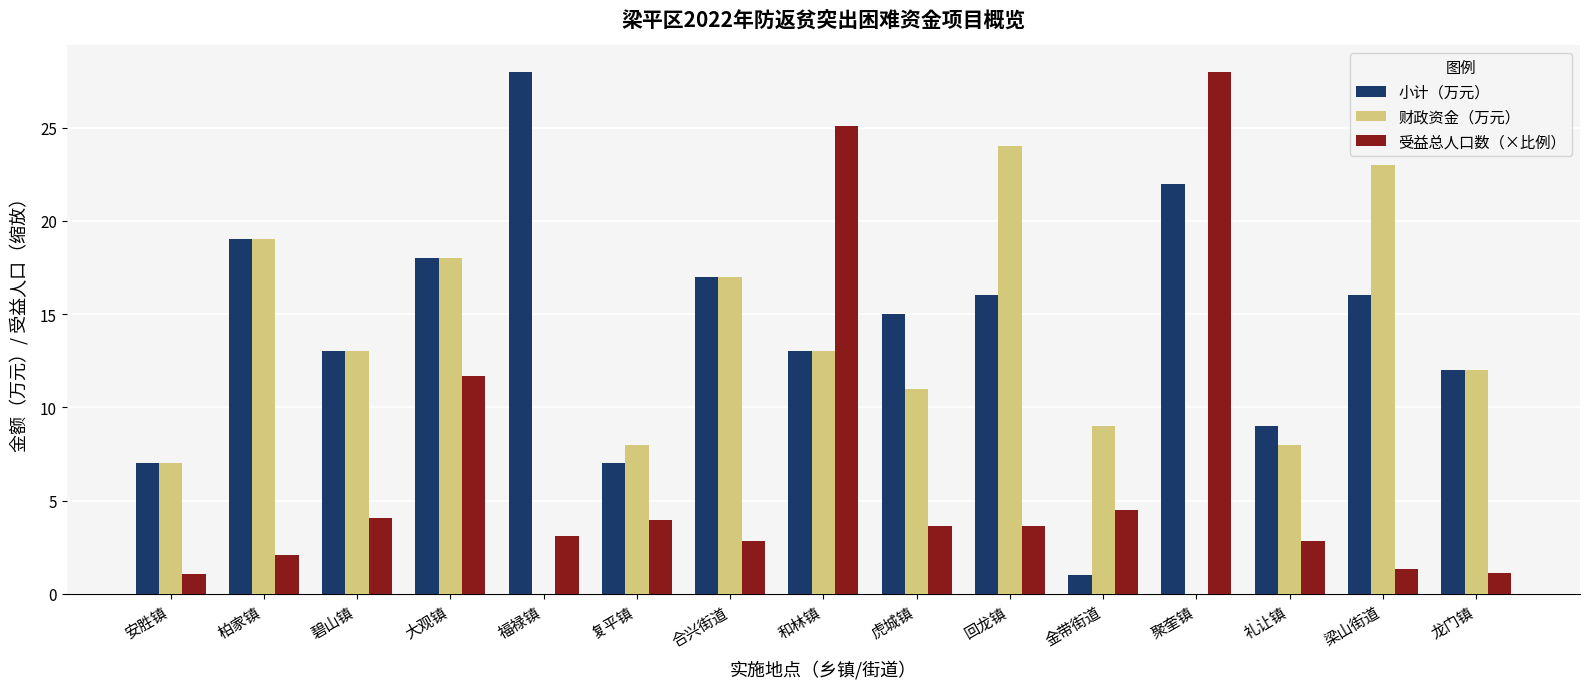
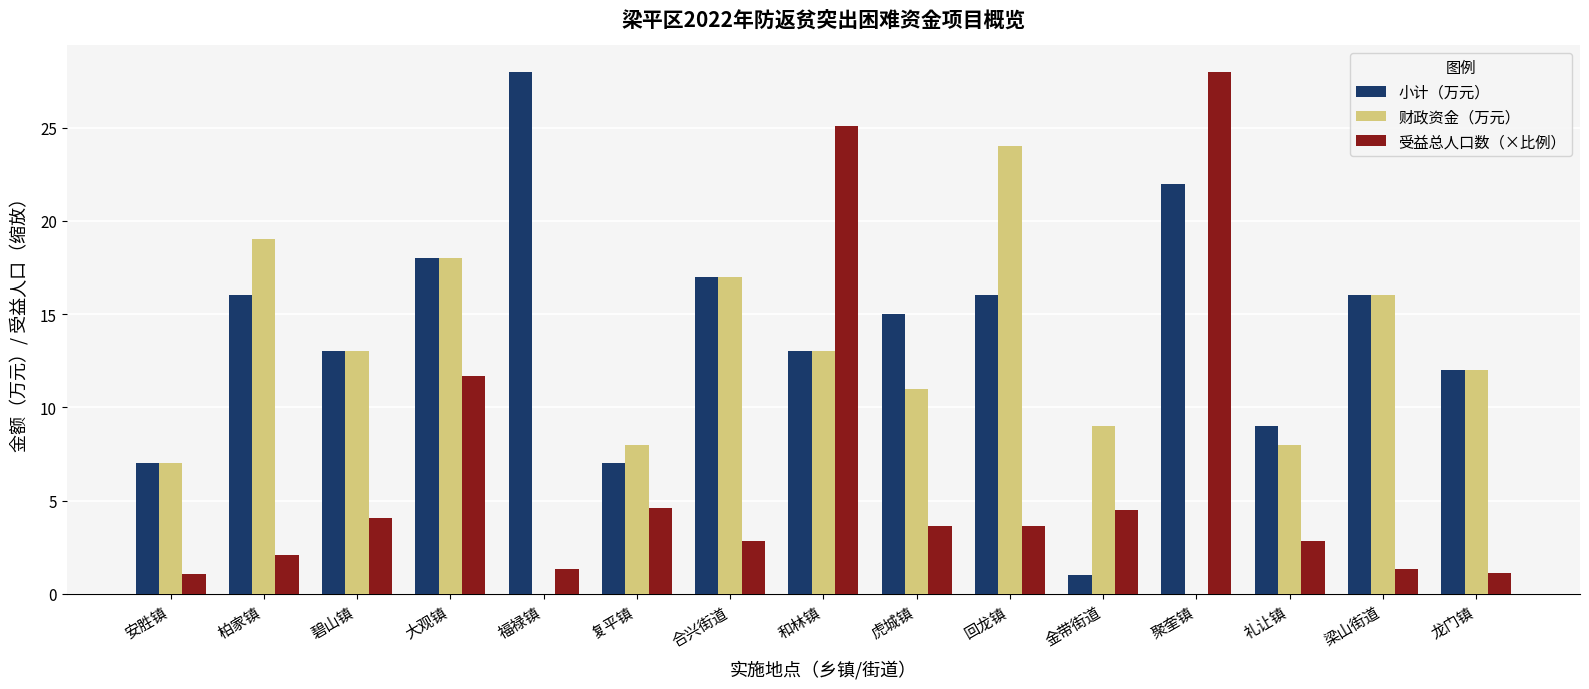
  {
    "小计（万元）": {
      "安胜镇": 7,
-     "柏家镇": 19,
+     "柏家镇": 16,
      "碧山镇": 13,
      "大观镇": 18,
      "福禄镇": 28,
      "复平镇": 7,
      "合兴街道": 17,
      "和林镇": 13,
      "虎城镇": 15,
      "回龙镇": 16,
      "金带街道": 1,
      "聚奎镇": 22,
      "礼让镇": 9,
      "梁山街道": 16,
      "龙门镇": 12
    },
    "财政资金（万元）": {
      "安胜镇": 7,
      "柏家镇": 19,
      "碧山镇": 13,
      "大观镇": 18,
      "福禄镇": 0,
      "复平镇": 8,
      "合兴街道": 17,
      "和林镇": 13,
      "虎城镇": 11,
      "回龙镇": 24,
      "金带街道": 9,
      "聚奎镇": 0,
      "礼让镇": 8,
-     "梁山街道": 23,
+     "梁山街道": 16,
      "龙门镇": 12
    },
    "受益总人口数（×比例）": {
      "安胜镇": 1.1,
      "柏家镇": 2.1,
      "碧山镇": 4.1,
      "大观镇": 11.7,
-     "福禄镇": 3.1,
-     "复平镇": 4.0,
+     "福禄镇": 1.4,
+     "复平镇": 4.6,
      "合兴街道": 2.8,
      "和林镇": 25.1,
      "虎城镇": 3.7,
      "回龙镇": 3.7,
      "金带街道": 4.5,
      "聚奎镇": 28.0,
      "礼让镇": 2.8,
      "梁山街道": 1.4,
      "龙门镇": 1.1
    }
  }
